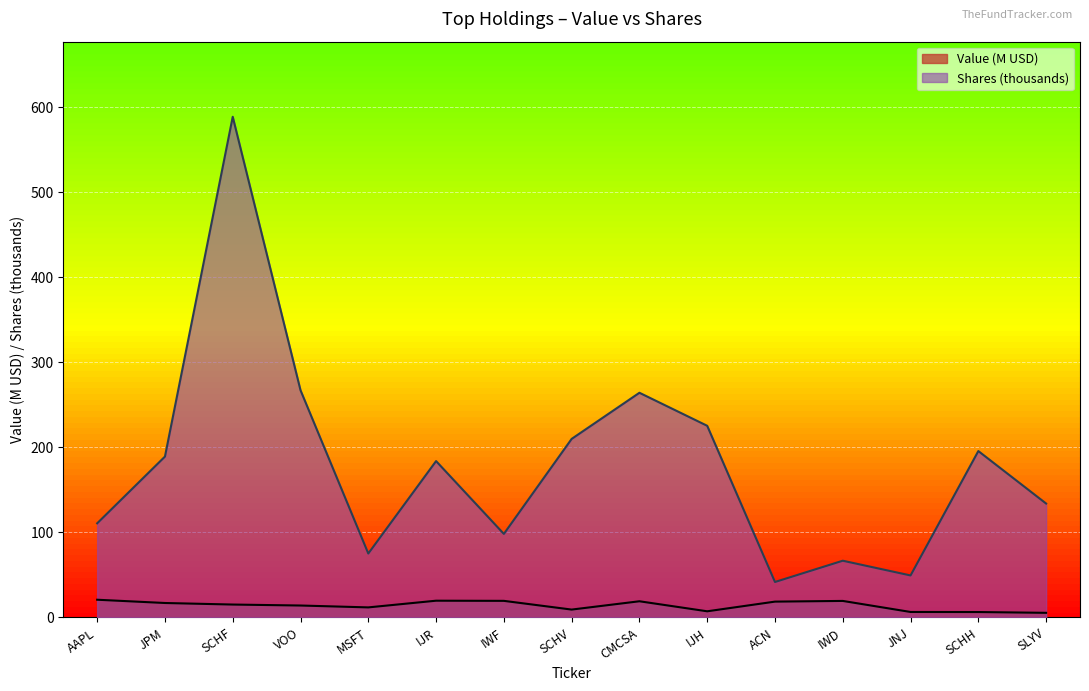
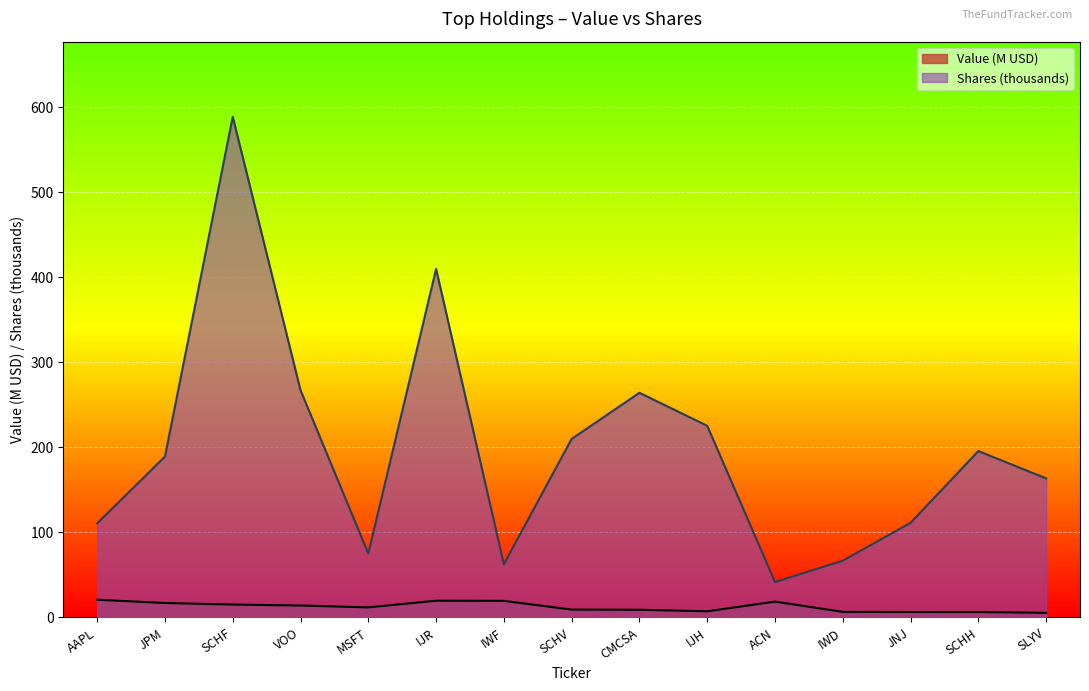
  {
    "Value (M USD)": {
      "AAPL": 20,
      "JPM": 20,
      "SCHF": 20,
      "VOO": 10,
      "MSFT": 10,
      "IJR": 20,
      "IWF": 20,
      "SCHV": 10,
-     "CMCSA": 20,
+     "CMCSA": 10,
      "IJH": 10,
      "ACN": 20,
-     "IWD": 20,
+     "IWD": 10,
      "JNJ": 10,
      "SCHH": 10,
      "SLYV": 10
    },
    "Shares (thousands)": {
      "AAPL": 110,
      "JPM": 190,
      "SCHF": 590,
      "VOO": 270,
      "MSFT": 80,
-     "IJR": 180,
-     "IWF": 100,
+     "IJR": 410,
+     "IWF": 60,
      "SCHV": 210,
      "CMCSA": 260,
      "IJH": 230,
      "ACN": 40,
      "IWD": 70,
-     "JNJ": 50,
+     "JNJ": 110,
      "SCHH": 200,
-     "SLYV": 130
+     "SLYV": 160
    }
  }
